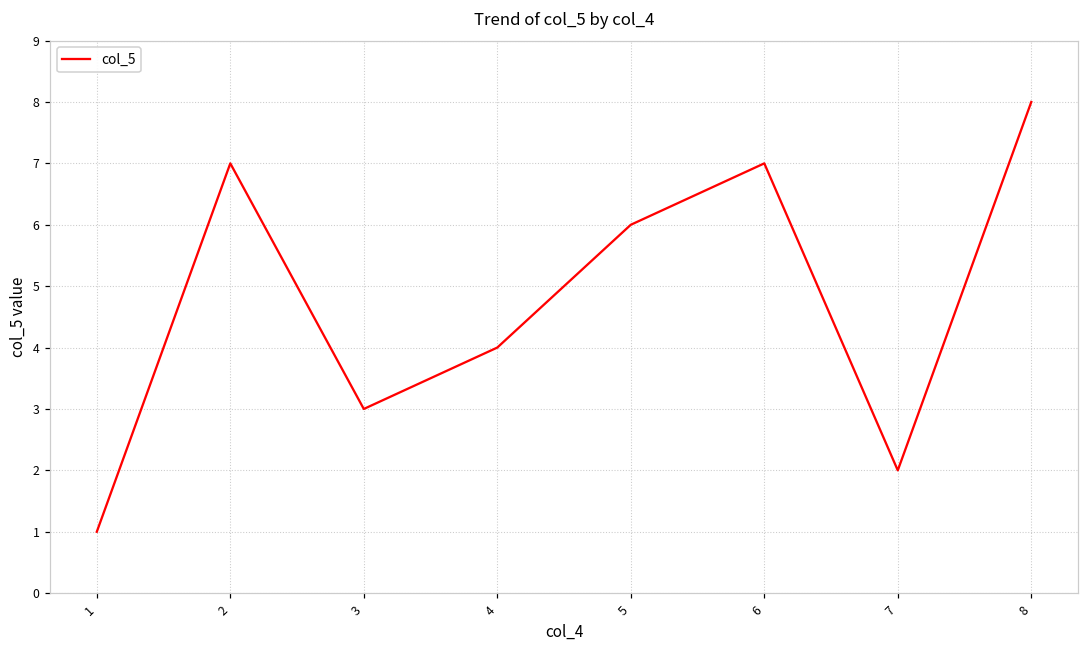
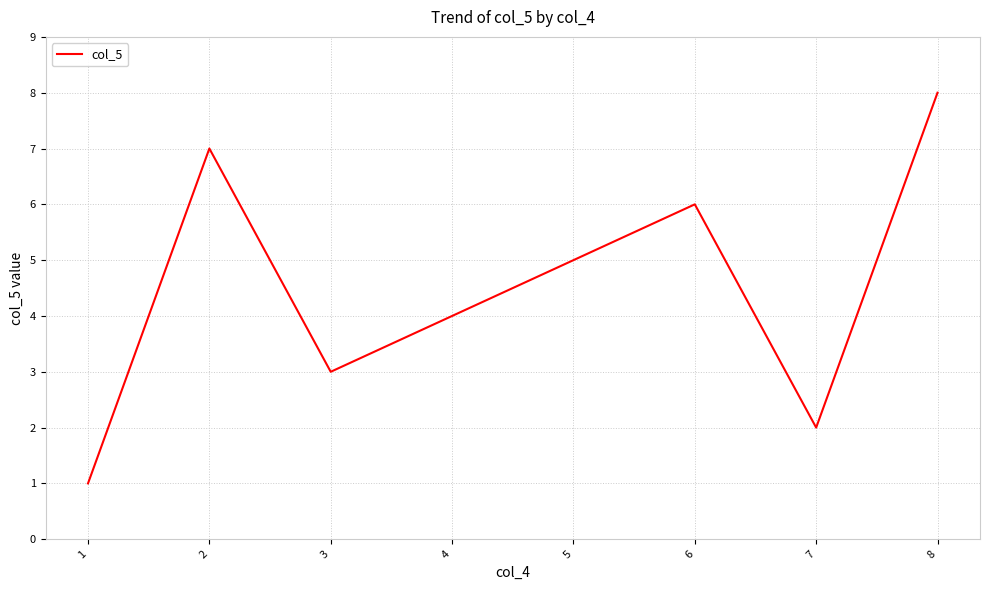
  {
    "1": 1,
    "2": 7,
    "3": 3,
    "4": 4,
-   "5": 6,
-   "6": 7,
+   "5": 5,
+   "6": 6,
    "7": 2,
    "8": 8
  }
